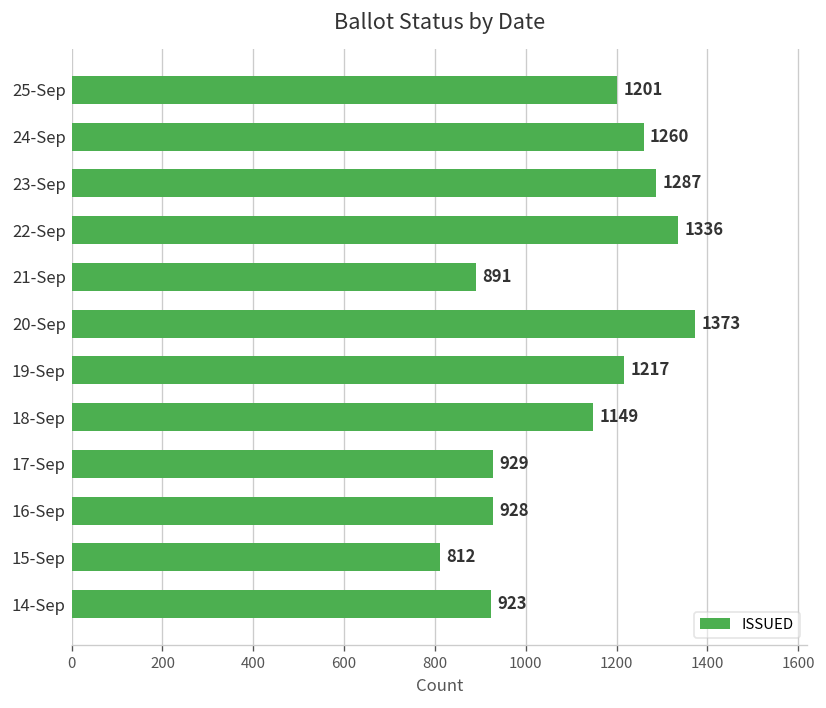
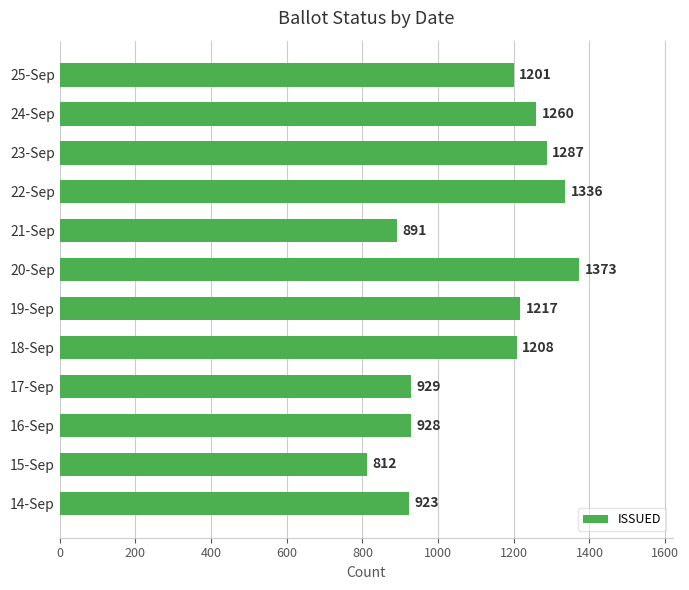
  {
    "25-Sep": 1201,
    "24-Sep": 1260,
    "23-Sep": 1287,
    "22-Sep": 1336,
    "21-Sep": 891,
    "20-Sep": 1373,
    "19-Sep": 1217,
-   "18-Sep": 1149,
+   "18-Sep": 1208,
    "17-Sep": 929,
    "16-Sep": 928,
    "15-Sep": 812,
    "14-Sep": 923
  }
